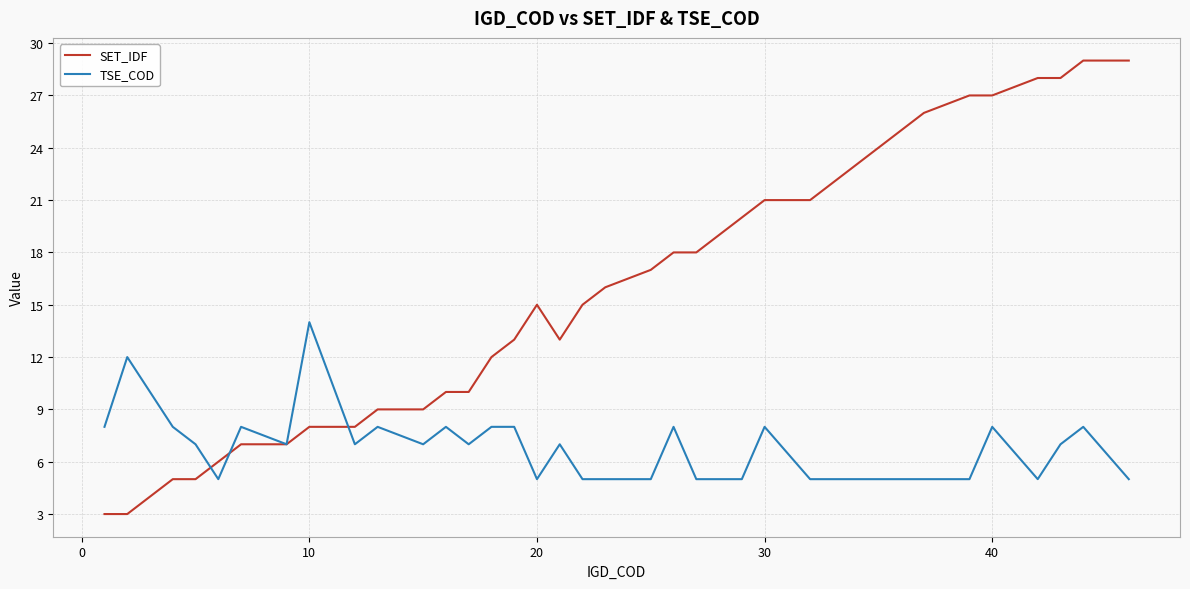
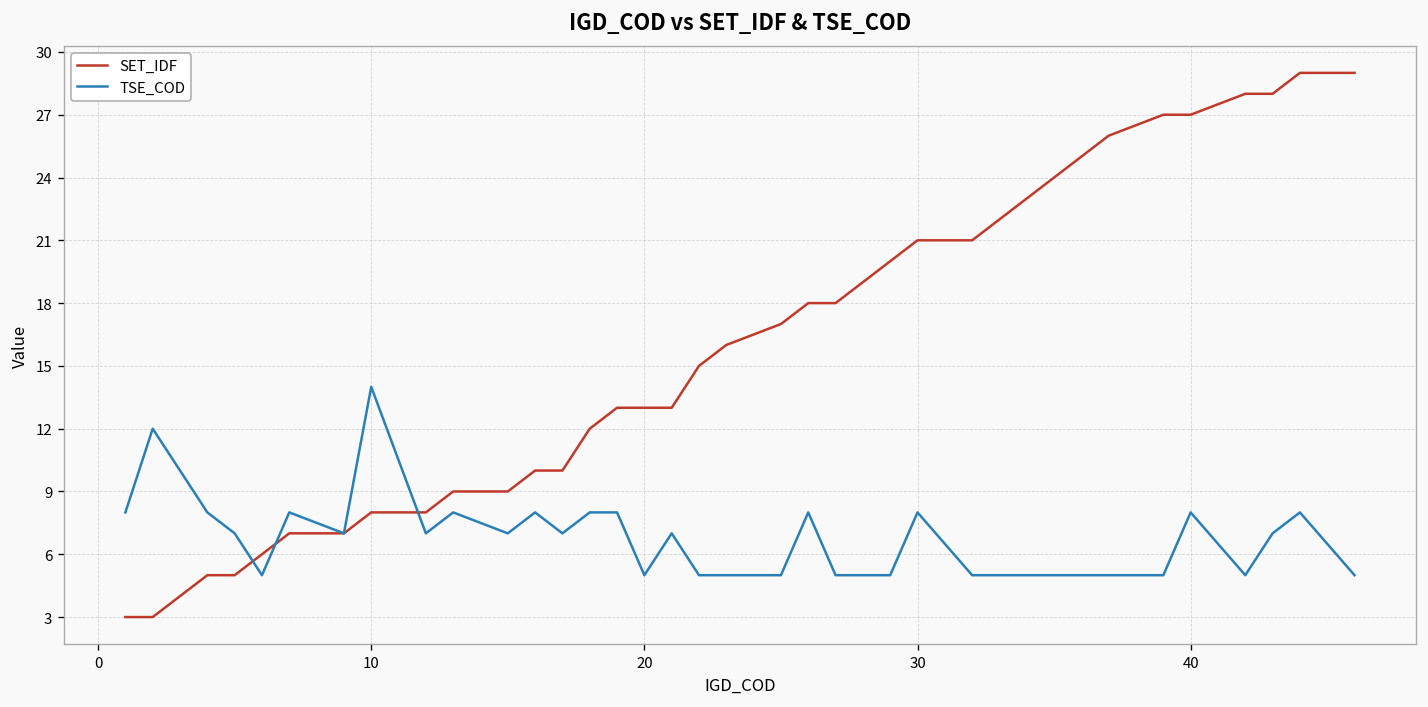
  {
    "SET_IDF": {
      "10": 8,
-     "20": 15,
+     "20": 13,
      "30": 21,
      "40": 27
    },
    "TSE_COD": {
      "10": 14,
      "20": 5,
      "30": 8,
      "40": 8
    }
  }
